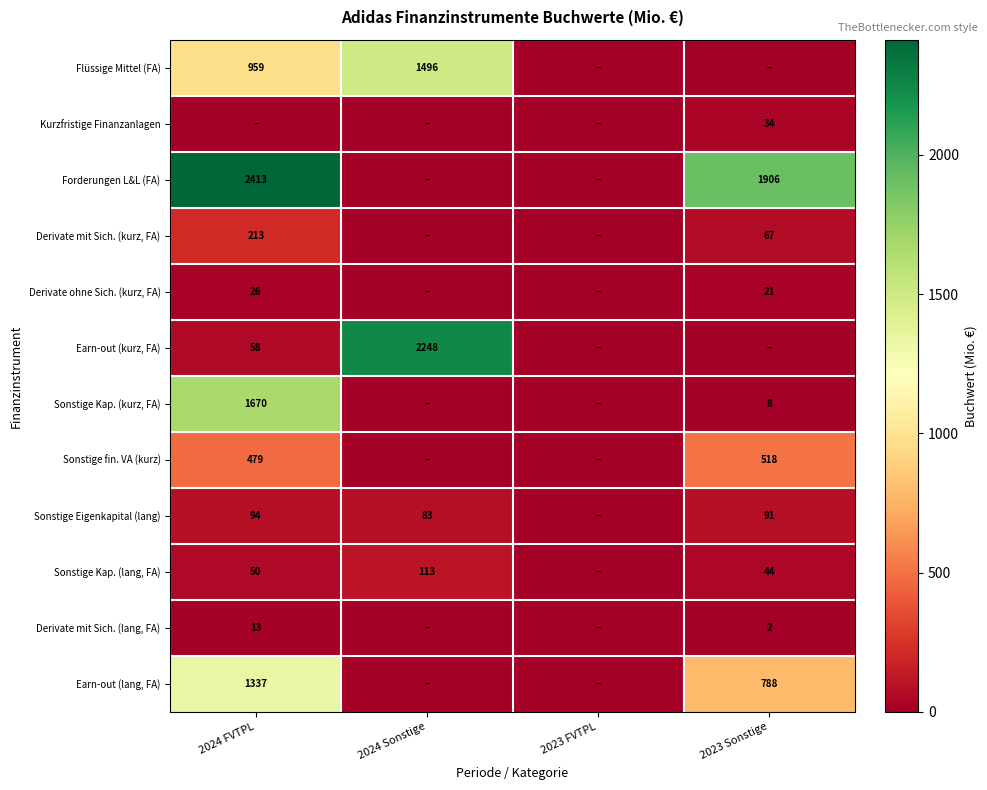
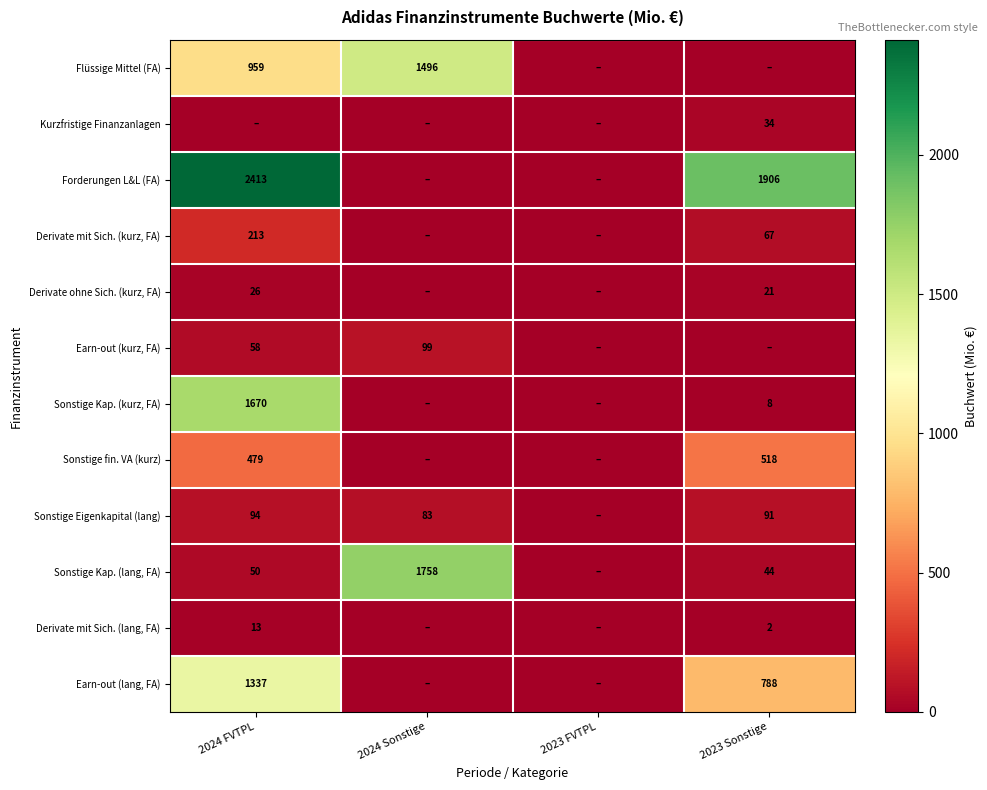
  {
    "Flüssige Mittel (FA)": {
      "2024 FVTPL": 959,
      "2024 Sonstige": 1496
    },
    "Kurzfristige Finanzanlagen": {
      "2023 Sonstige": 34
    },
    "Forderungen L&L (FA)": {
      "2024 FVTPL": 2413,
      "2023 Sonstige": 1906
    },
    "Derivate mit Sich. (kurz, FA)": {
      "2024 FVTPL": 213,
      "2023 Sonstige": 67
    },
    "Derivate ohne Sich. (kurz, FA)": {
      "2024 FVTPL": 26,
      "2023 Sonstige": 21
    },
    "Earn-out (kurz, FA)": {
      "2024 FVTPL": 58,
-     "2024 Sonstige": 2248
+     "2024 Sonstige": 99
    },
    "Sonstige Kap. (kurz, FA)": {
      "2024 FVTPL": 1670,
      "2023 Sonstige": 8
    },
    "Sonstige fin. VA (kurz)": {
      "2024 FVTPL": 479,
      "2023 Sonstige": 518
    },
    "Sonstige Eigenkapital (lang)": {
      "2024 FVTPL": 94,
      "2024 Sonstige": 83,
      "2023 Sonstige": 91
    },
    "Sonstige Kap. (lang, FA)": {
      "2024 FVTPL": 50,
-     "2024 Sonstige": 113,
+     "2024 Sonstige": 1758,
      "2023 Sonstige": 44
    },
    "Derivate mit Sich. (lang, FA)": {
      "2024 FVTPL": 13,
      "2023 Sonstige": 2
    },
    "Earn-out (lang, FA)": {
      "2024 FVTPL": 1337,
      "2023 Sonstige": 788
    }
  }
